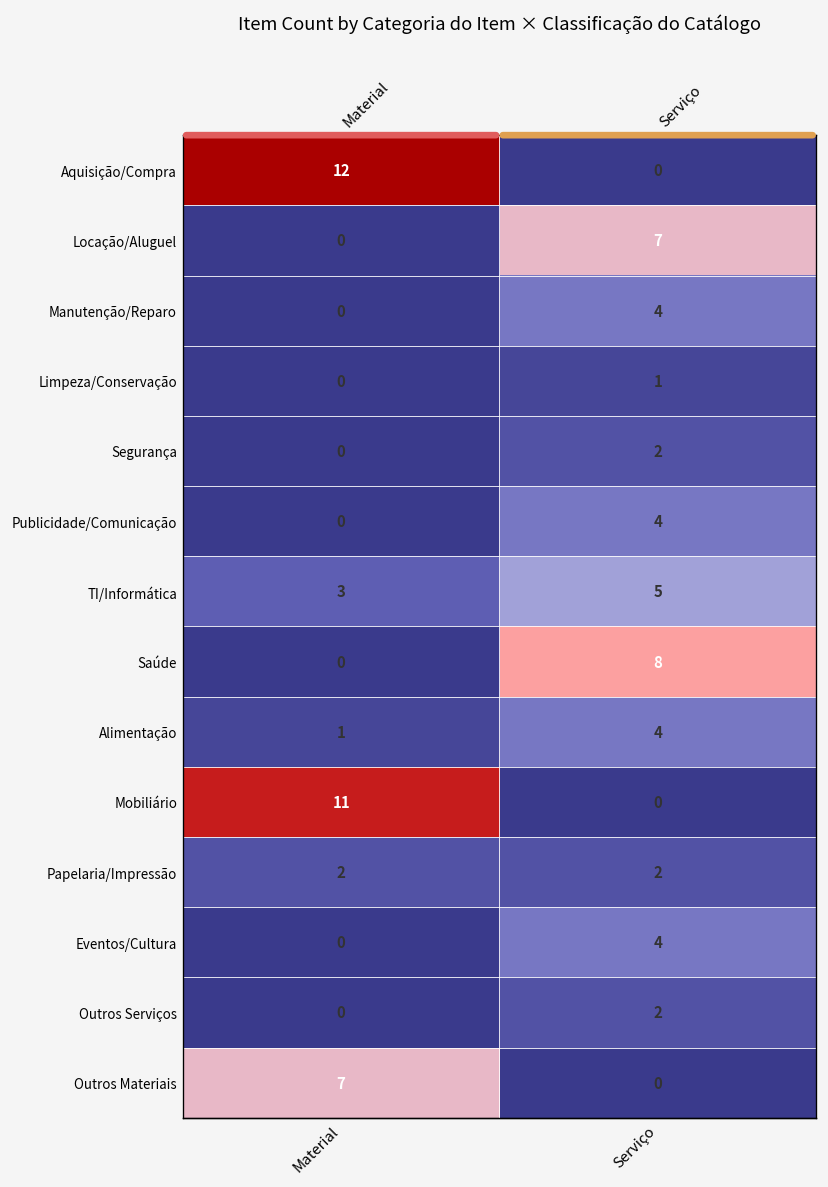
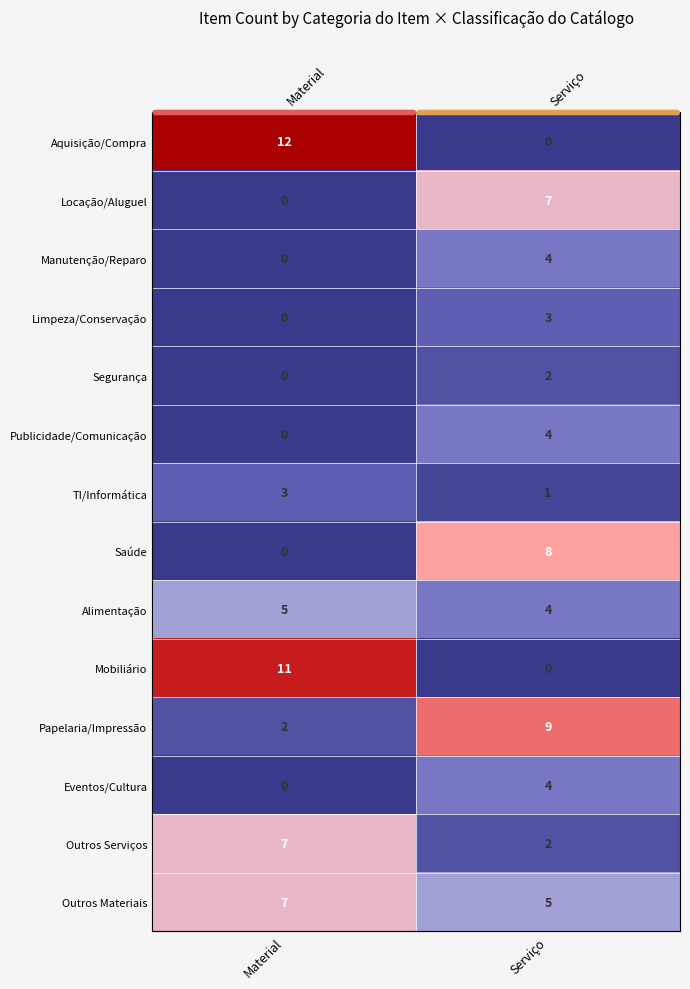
  {
    "Aquisição/Compra": {
      "Material": 12,
      "Serviço": 0
    },
    "Locação/Aluguel": {
      "Material": 0,
      "Serviço": 7
    },
    "Manutenção/Reparo": {
      "Material": 0,
      "Serviço": 4
    },
    "Limpeza/Conservação": {
      "Material": 0,
-     "Serviço": 1
+     "Serviço": 3
    },
    "Segurança": {
      "Material": 0,
      "Serviço": 2
    },
    "Publicidade/Comunicação": {
      "Material": 0,
      "Serviço": 4
    },
    "TI/Informática": {
      "Material": 3,
-     "Serviço": 5
+     "Serviço": 1
    },
    "Saúde": {
      "Material": 0,
      "Serviço": 8
    },
    "Alimentação": {
-     "Material": 1,
+     "Material": 5,
      "Serviço": 4
    },
    "Mobiliário": {
      "Material": 11,
      "Serviço": 0
    },
    "Papelaria/Impressão": {
      "Material": 2,
-     "Serviço": 2
+     "Serviço": 9
    },
    "Eventos/Cultura": {
      "Material": 0,
      "Serviço": 4
    },
    "Outros Serviços": {
-     "Material": 0,
+     "Material": 7,
      "Serviço": 2
    },
    "Outros Materiais": {
      "Material": 7,
-     "Serviço": 0
+     "Serviço": 5
    }
  }
